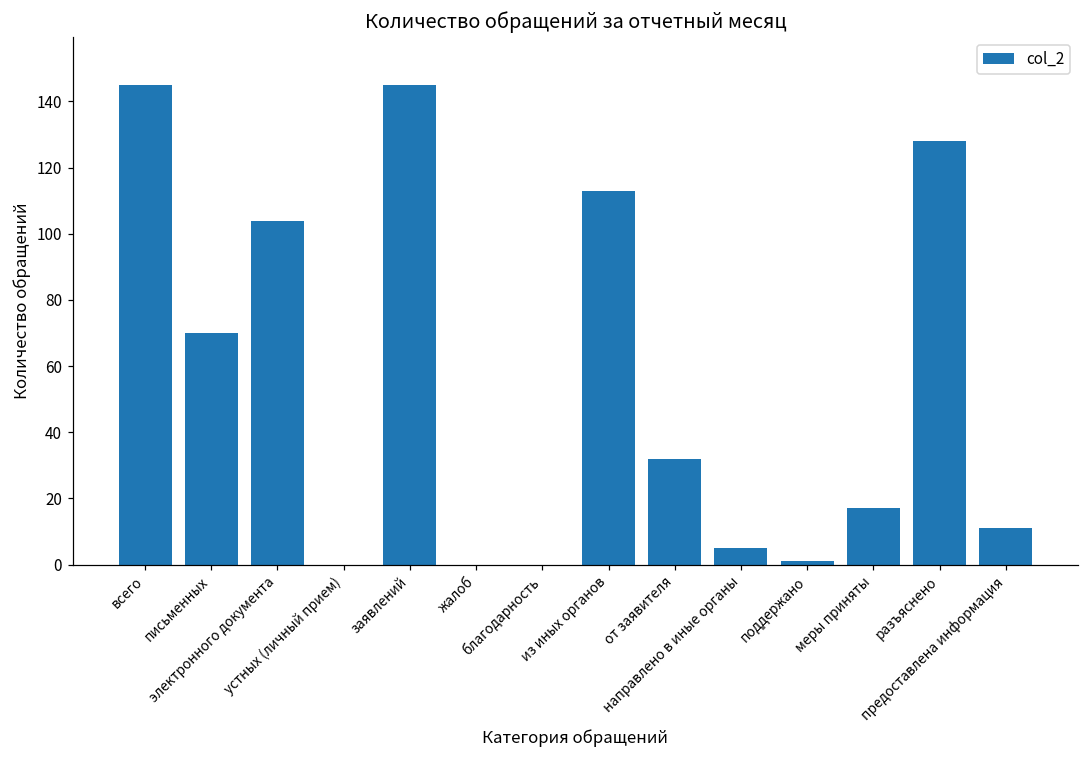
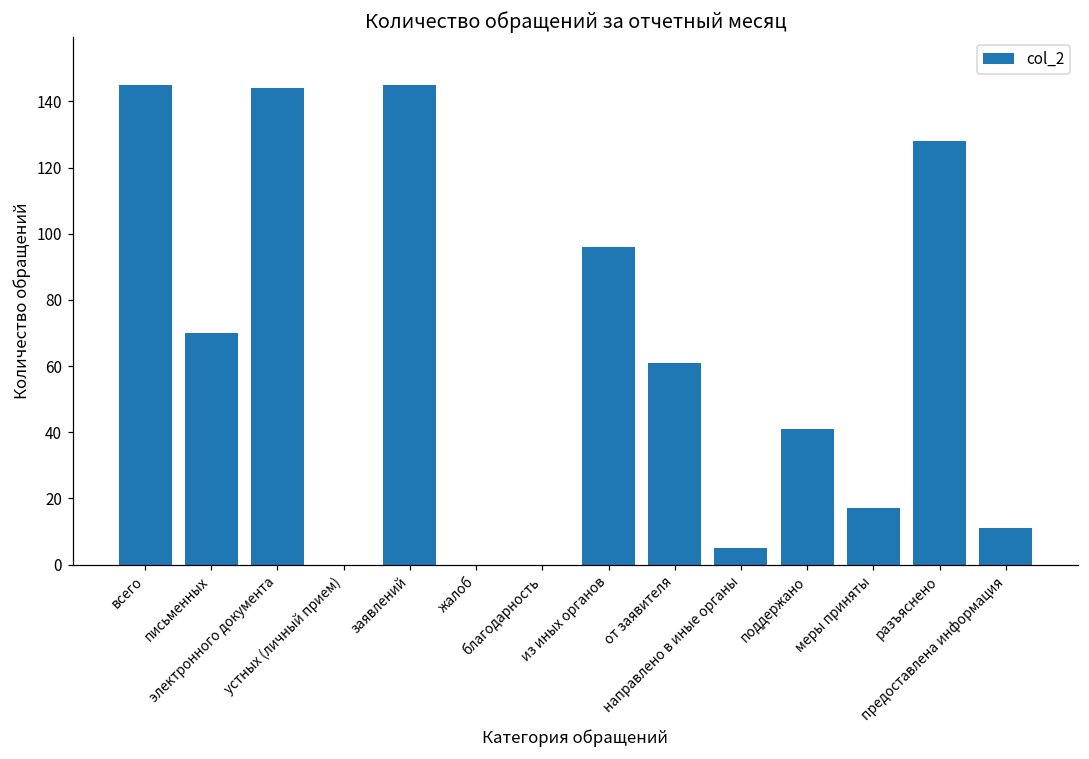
  {
    "всего": 145,
    "письменных": 70,
-   "электронного документа": 104,
+   "электронного документа": 144,
    "устных (личный прием)": 0,
    "заявлений": 145,
    "жалоб": 0,
    "благодарность": 0,
-   "из иных органов": 113,
-   "от заявителя": 32,
+   "из иных органов": 96,
+   "от заявителя": 61,
    "направлено в иные органы": 5,
-   "поддержано": 1,
+   "поддержано": 41,
    "меры приняты": 17,
    "разъяснено": 128,
    "предоставлена информация": 11
  }
